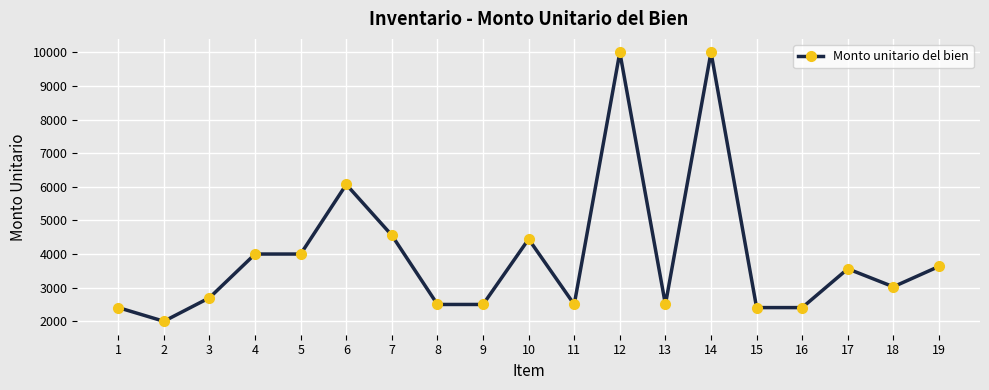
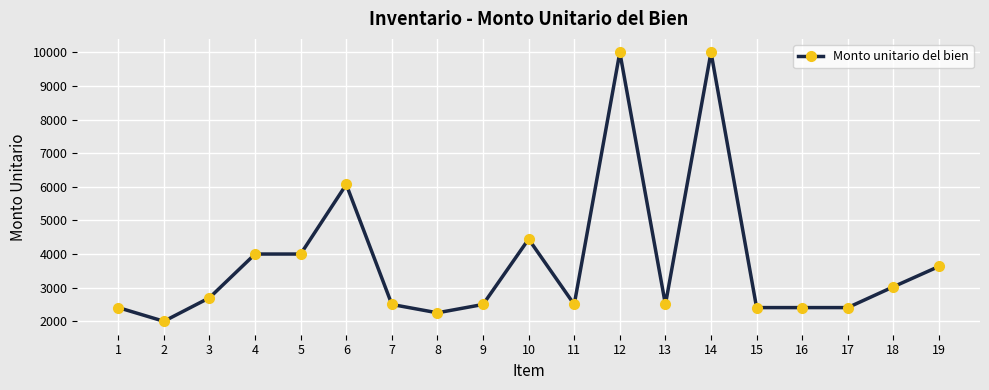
  {
    "1": 2400,
    "2": 2000,
    "3": 2700,
    "4": 4000,
    "5": 4000,
    "6": 6100,
-   "7": 4600,
-   "8": 2500,
+   "7": 2500,
+   "8": 2300,
    "9": 2500,
    "10": 4400,
    "11": 2500,
    "12": 10000,
    "13": 2500,
    "14": 10000,
    "15": 2400,
    "16": 2400,
-   "17": 3600,
+   "17": 2400,
    "18": 3000,
    "19": 3600
  }
